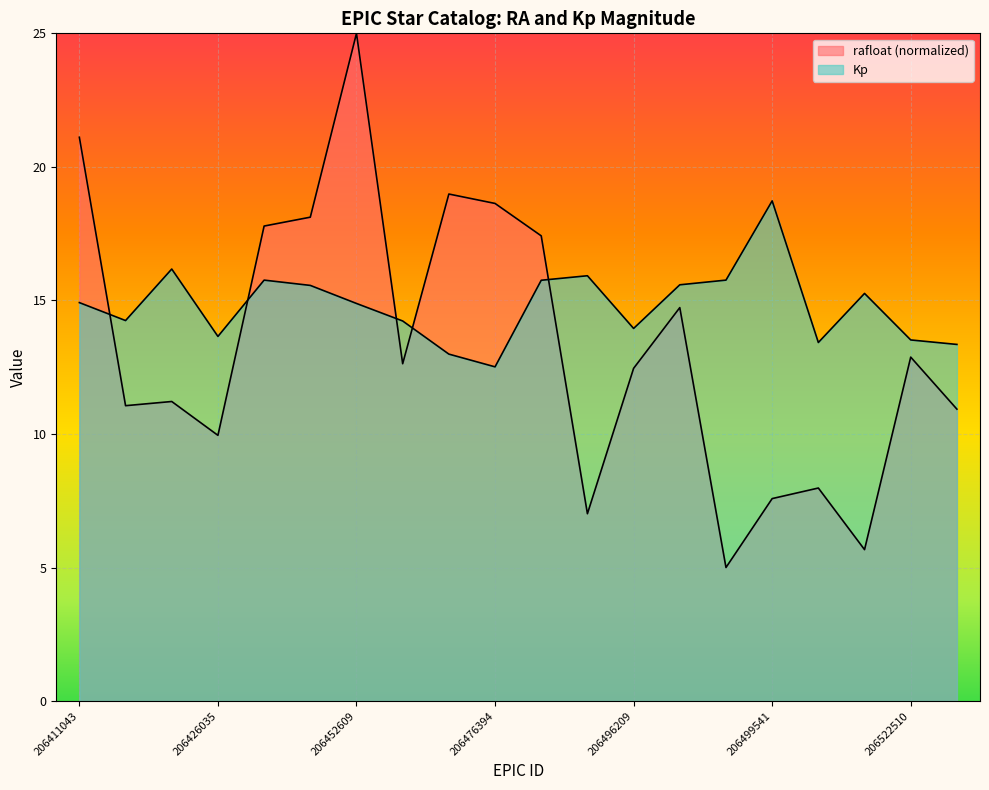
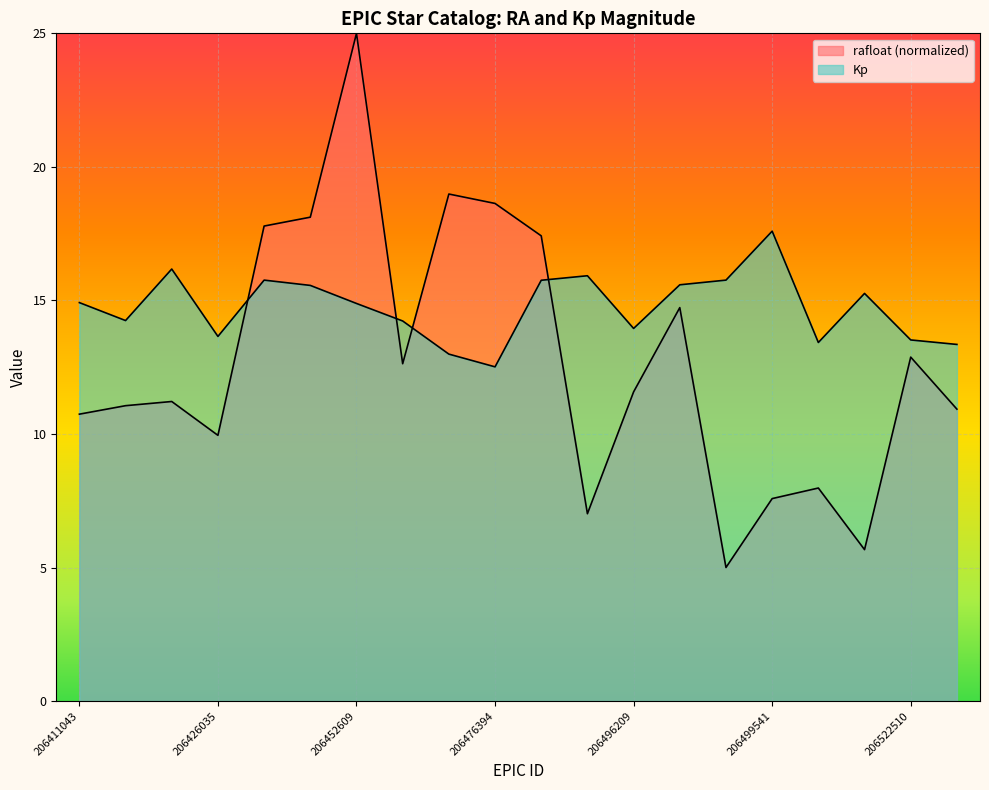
  {
    "rafloat (normalized)": {
-     "206411043": 21.1,
+     "206411043": 10.7,
      "206426035": 9.9,
      "206452609": 25.0,
      "206476394": 18.6,
-     "206496209": 12.5,
+     "206496209": 11.6,
      "206499541": 7.6,
      "206522510": 12.9
    },
    "Kp": {
      "206411043": 14.9,
      "206426035": 13.7,
      "206452609": 14.9,
      "206476394": 12.5,
      "206496209": 14.0,
-     "206499541": 18.7,
+     "206499541": 17.6,
      "206522510": 13.5
    }
  }
